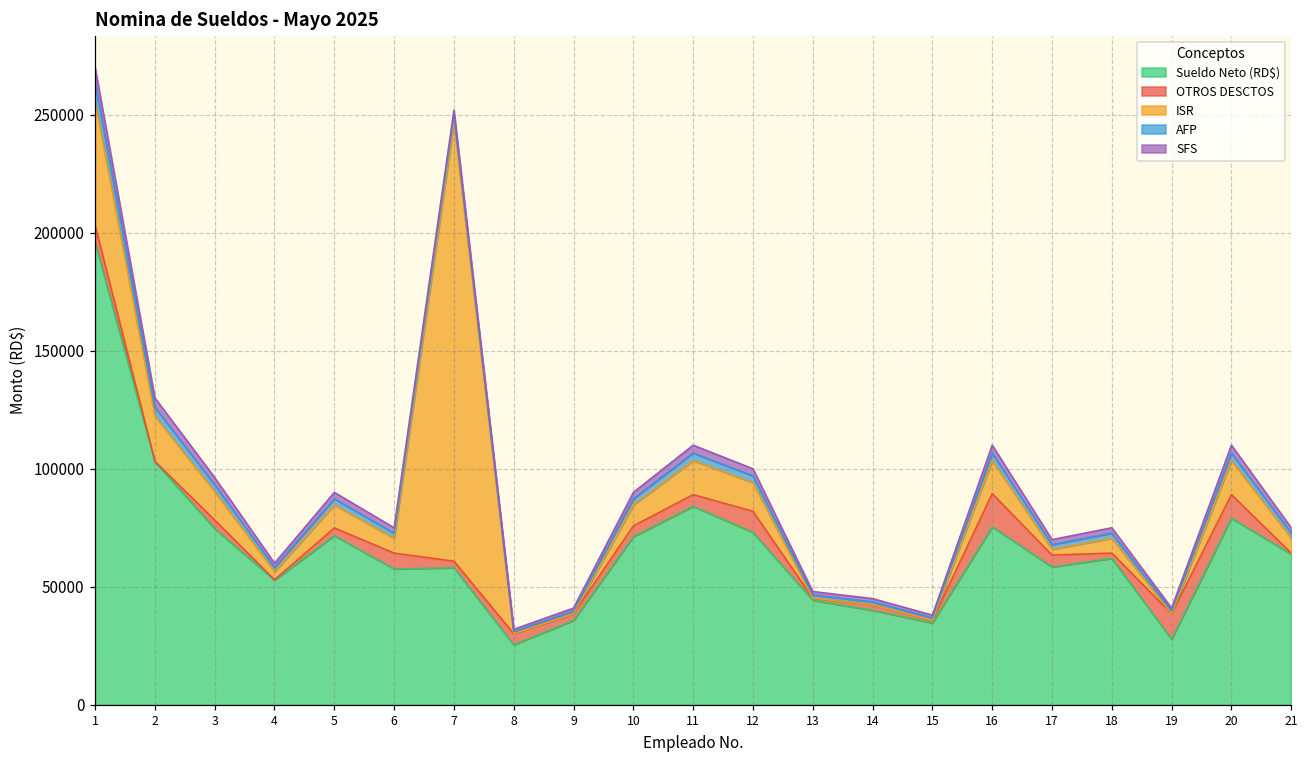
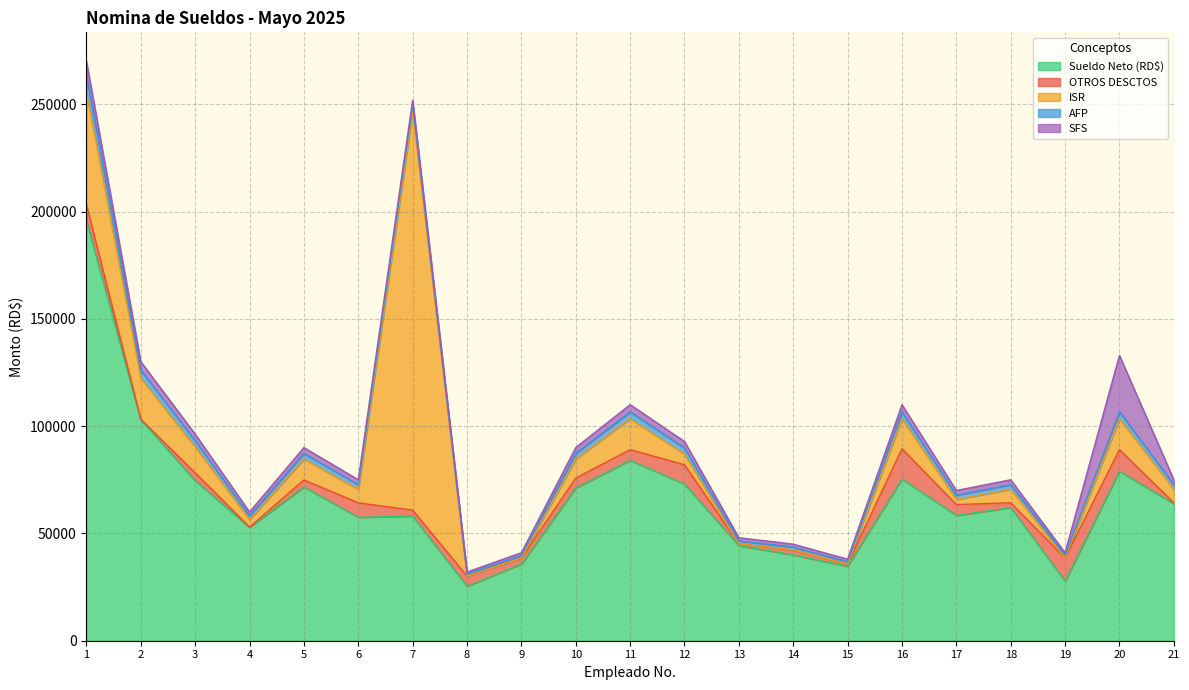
  {
    "Sueldo Neto (RD$)": {
      "1": 196000,
      "3": 75000,
      "5": 72000,
      "6": 58000,
      "7": 58000,
      "8": 25000,
      "9": 36000,
      "10": 71000,
      "11": 84000,
      "12": 73000,
      "14": 40000,
      "16": 75000,
      "17": 58000,
      "18": 62000,
      "19": 28000,
      "20": 79000
    },
    "OTROS DESCTOS": {
      "1": 7000,
      "3": 4000,
      "5": 3000,
      "6": 7000,
      "7": 3000,
      "10": 5000,
      "11": 5000,
      "12": 9000,
      "16": 14000,
      "17": 5000,
      "18": 2000,
      "20": 10000
    },
    "ISR": {
      "1": 52000,
      "2": 19000,
      "3": 12000,
      "4": 3000,
      "5": 10000,
      "6": 6000,
      "7": 186000,
      "10": 9000,
      "11": 14000,
-     "12": 12000,
+     "12": 5000,
      "16": 14000,
      "17": 2000,
      "18": 6000,
      "20": 14000,
      "21": 6000
    },
    "AFP": {
      "1": 8000,
      "2": 4000,
      "3": 3000,
      "4": 2000,
      "5": 3000,
      "6": 2000,
      "7": 3000,
      "10": 3000,
      "11": 3000,
      "12": 3000,
      "13": 1000,
      "14": 1000,
      "16": 3000,
      "17": 2000,
      "18": 2000,
      "20": 3000,
      "21": 2000
    },
    "SFS": {
      "1": 7000,
      "2": 4000,
      "3": 3000,
      "4": 2000,
      "5": 3000,
      "6": 2000,
      "7": 2000,
      "9": 1000,
      "10": 3000,
      "11": 3000,
      "12": 3000,
      "13": 1000,
      "14": 1000,
      "16": 3000,
      "17": 2000,
      "18": 2000,
      "19": 1000,
-     "20": 3000,
+     "20": 26000,
      "21": 2000
    }
  }
